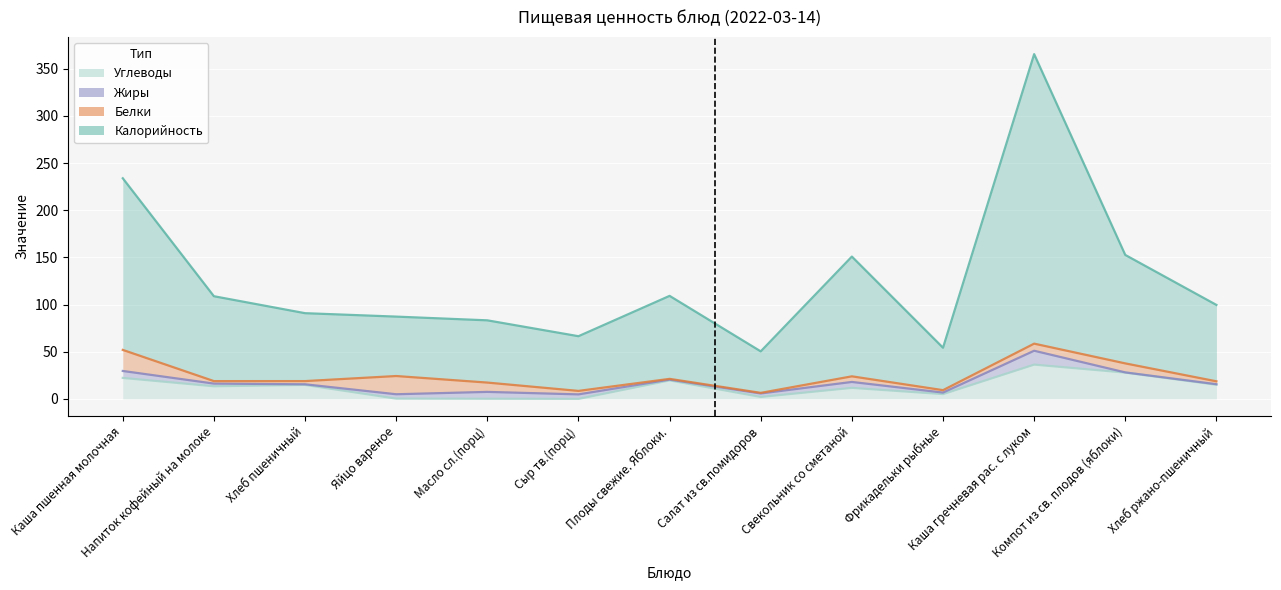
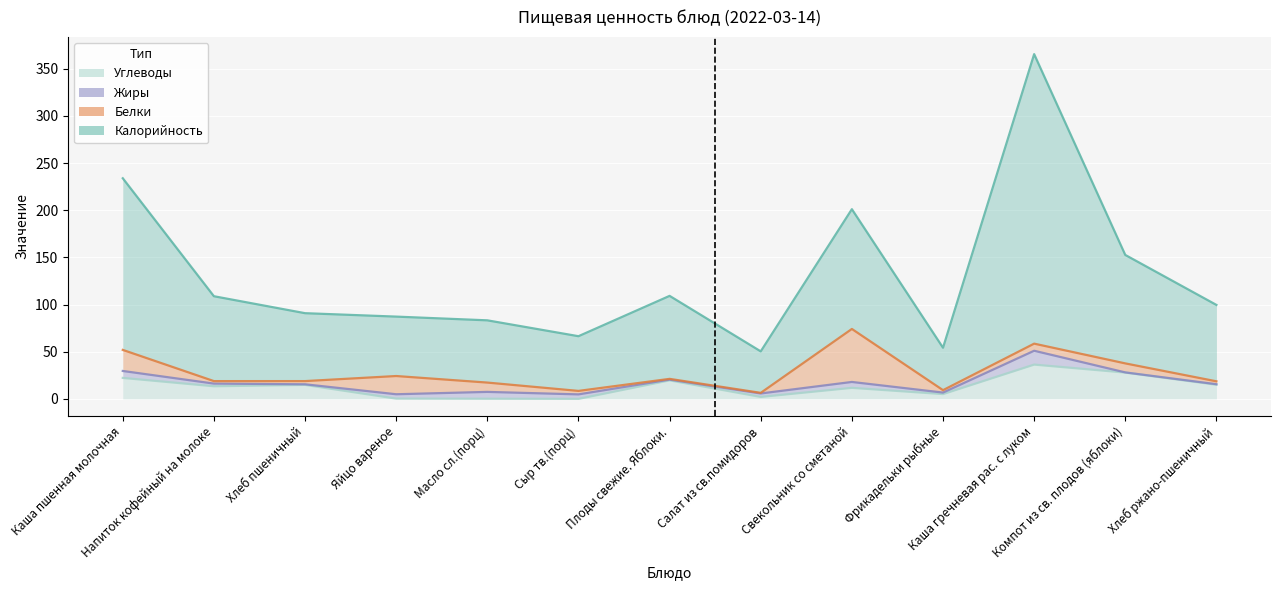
  {
    "Белки": {
      "Каша пшенная молочная": 20,
      "Хлеб пшеничный": 0,
      "Яйцо вареное": 20,
      "Масло сл.(порц)": 10,
      "Сыр тв.(порц)": 0,
-     "Свекольник со сметаной": 10,
+     "Свекольник со сметаной": 60,
      "Каша гречневая рас. с луком": 10,
      "Компот из св. плодов (яблоки)": 10,
      "Хлеб ржано-пшеничный": 0
    }
  }
